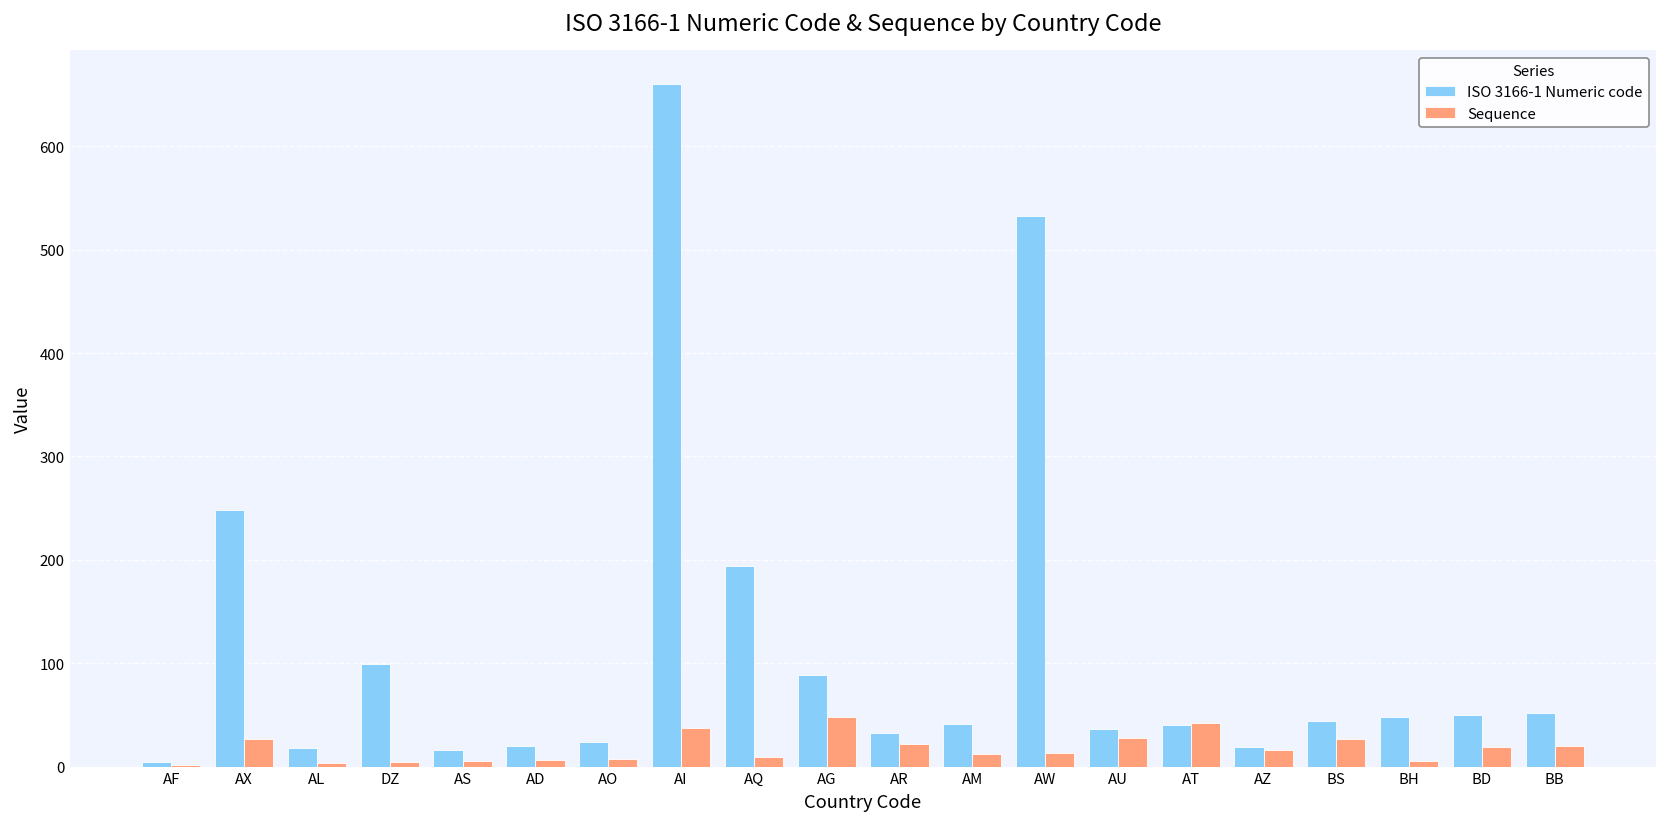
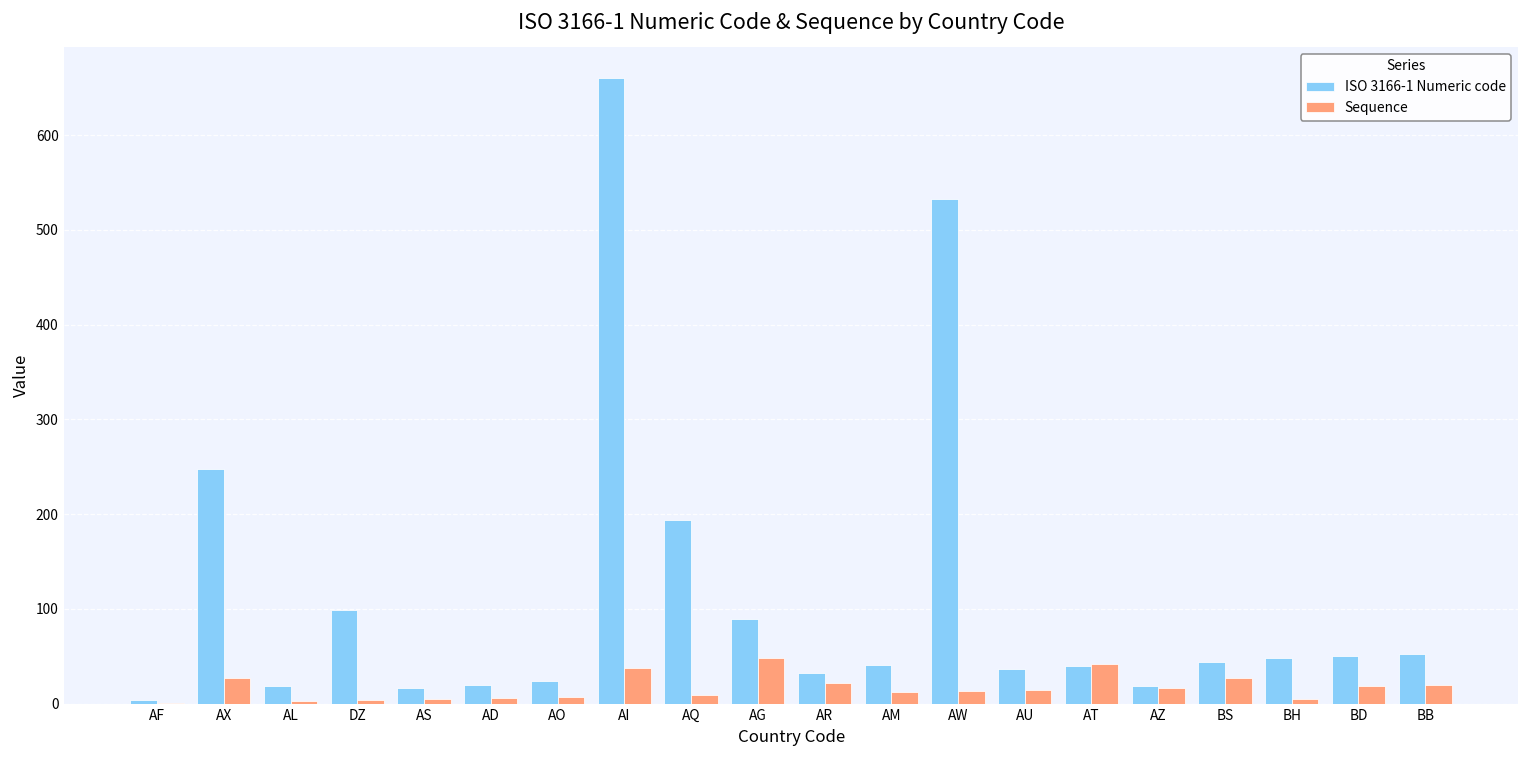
  {
    "ISO 3166-1 Numeric code": {
      "AF": 0,
      "AX": 250,
      "AL": 20,
      "DZ": 100,
      "AS": 20,
      "AD": 20,
      "AO": 20,
      "AI": 660,
      "AQ": 190,
      "AG": 90,
      "AR": 30,
      "AM": 40,
      "AW": 530,
      "AU": 40,
      "AT": 40,
      "AZ": 20,
      "BS": 40,
      "BH": 50,
      "BD": 50,
      "BB": 50
    },
    "Sequence": {
      "AX": 30,
      "AL": 0,
      "DZ": 0,
      "AS": 10,
      "AD": 10,
      "AO": 10,
      "AI": 40,
      "AQ": 10,
      "AG": 50,
      "AR": 20,
      "AM": 10,
      "AW": 10,
-     "AU": 30,
+     "AU": 10,
      "AT": 40,
      "AZ": 20,
      "BS": 30,
      "BH": 10,
      "BD": 20,
      "BB": 20
    }
  }
